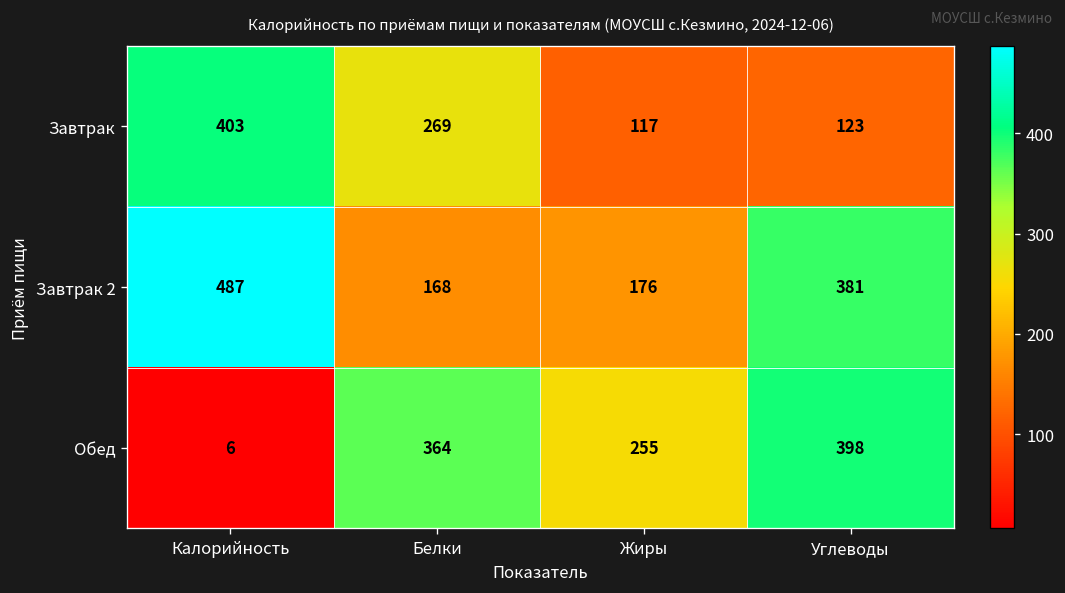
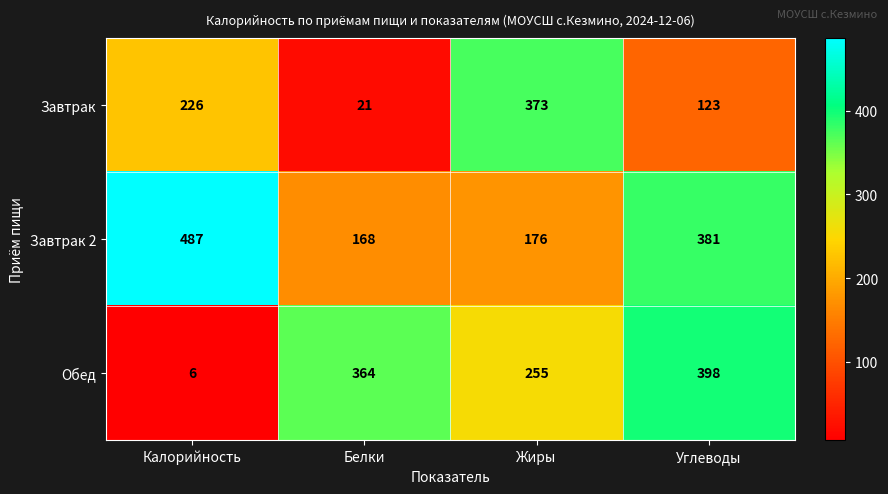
  {
    "Завтрак": {
-     "Калорийность": 403,
-     "Белки": 269,
-     "Жиры": 117,
+     "Калорийность": 226,
+     "Белки": 21,
+     "Жиры": 373,
      "Углеводы": 123
    },
    "Завтрак 2": {
      "Калорийность": 487,
      "Белки": 168,
      "Жиры": 176,
      "Углеводы": 381
    },
    "Обед": {
      "Калорийность": 6,
      "Белки": 364,
      "Жиры": 255,
      "Углеводы": 398
    }
  }
